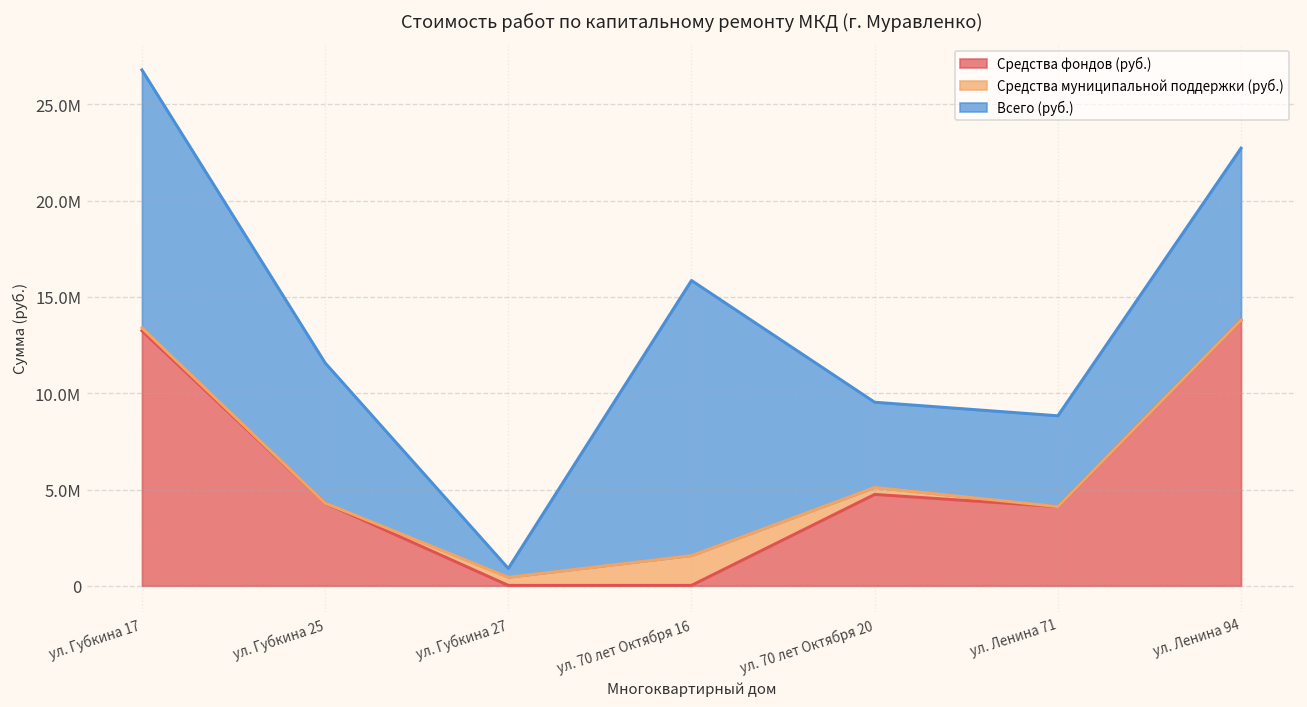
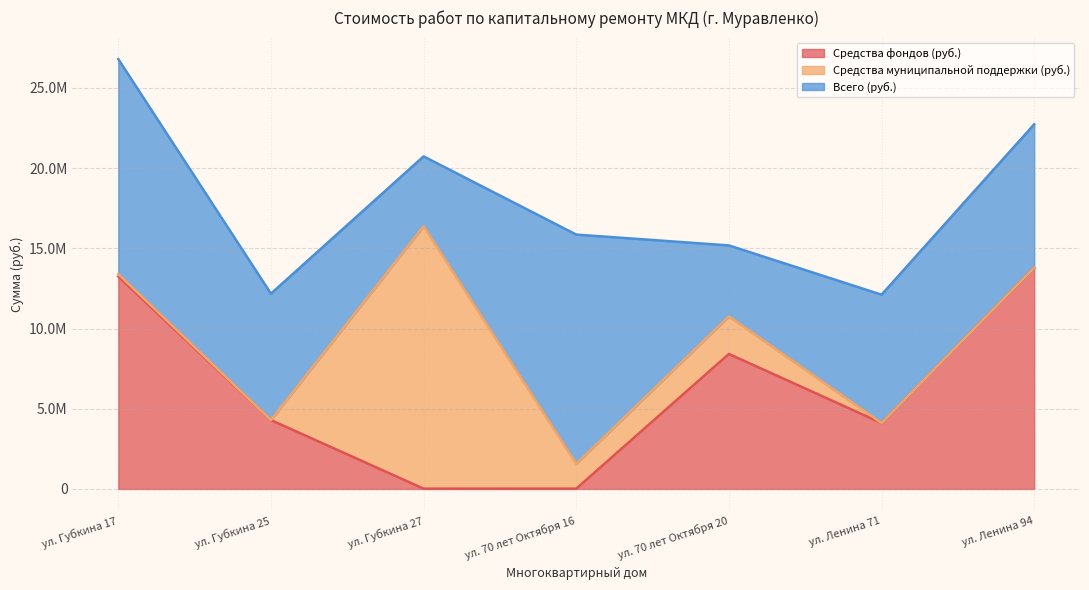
  {
    "Средства фондов (руб.)": {
      "ул. Губкина 27": 0,
      "ул. 70 лет Октября 16": 0,
-     "ул. 70 лет Октября 20": 4700000
+     "ул. 70 лет Октября 20": 8400000
    },
    "Средства муниципальной поддержки (руб.)": {
-     "ул. Губкина 27": 400000,
+     "ул. Губкина 27": 16400000,
      "ул. 70 лет Октября 16": 1500000,
-     "ул. 70 лет Октября 20": 400000
+     "ул. 70 лет Октября 20": 2300000
    },
    "Всего (руб.)": {
      "ул. Губкина 17": 13400000,
-     "ул. Губкина 25": 7300000,
-     "ул. Губкина 27": 500000,
+     "ул. Губкина 25": 7900000,
+     "ул. Губкина 27": 4400000,
      "ул. 70 лет Октября 16": 14300000,
      "ул. 70 лет Октября 20": 4400000,
-     "ул. Ленина 71": 4700000,
+     "ул. Ленина 71": 8000000,
      "ул. Ленина 94": 8900000
    }
  }
